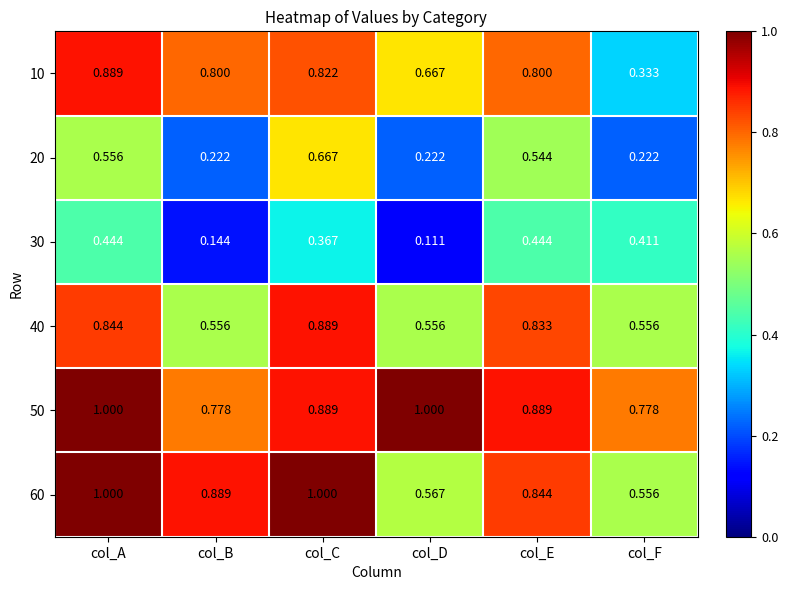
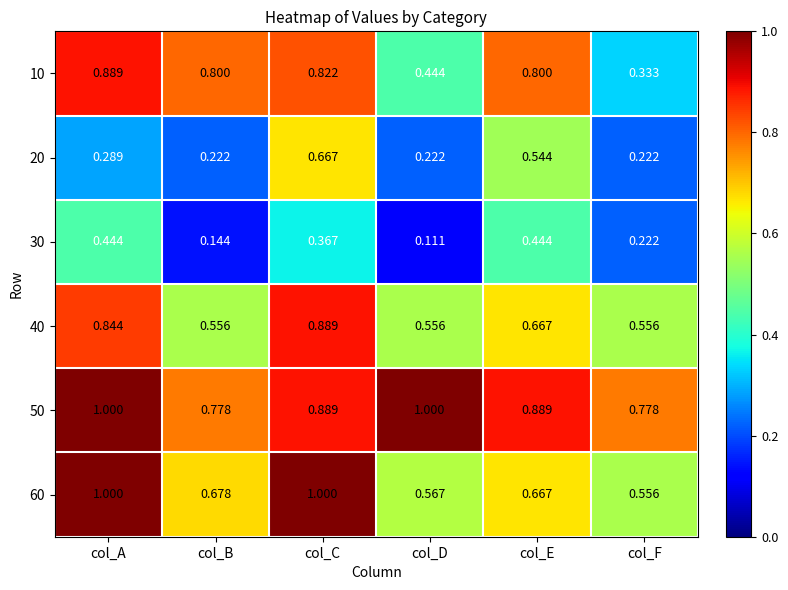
  {
    "10": {
      "col_A": 0.889,
      "col_B": 0.800,
      "col_C": 0.822,
-     "col_D": 0.667,
+     "col_D": 0.444,
      "col_E": 0.800,
      "col_F": 0.333
    },
    "20": {
-     "col_A": 0.556,
+     "col_A": 0.289,
      "col_B": 0.222,
      "col_C": 0.667,
      "col_D": 0.222,
      "col_E": 0.544,
      "col_F": 0.222
    },
    "30": {
      "col_A": 0.444,
      "col_B": 0.144,
      "col_C": 0.367,
      "col_D": 0.111,
      "col_E": 0.444,
-     "col_F": 0.411
+     "col_F": 0.222
    },
    "40": {
      "col_A": 0.844,
      "col_B": 0.556,
      "col_C": 0.889,
      "col_D": 0.556,
-     "col_E": 0.833,
+     "col_E": 0.667,
      "col_F": 0.556
    },
    "50": {
      "col_A": 1.000,
      "col_B": 0.778,
      "col_C": 0.889,
      "col_D": 1.000,
      "col_E": 0.889,
      "col_F": 0.778
    },
    "60": {
      "col_A": 1.000,
-     "col_B": 0.889,
+     "col_B": 0.678,
      "col_C": 1.000,
      "col_D": 0.567,
-     "col_E": 0.844,
+     "col_E": 0.667,
      "col_F": 0.556
    }
  }
